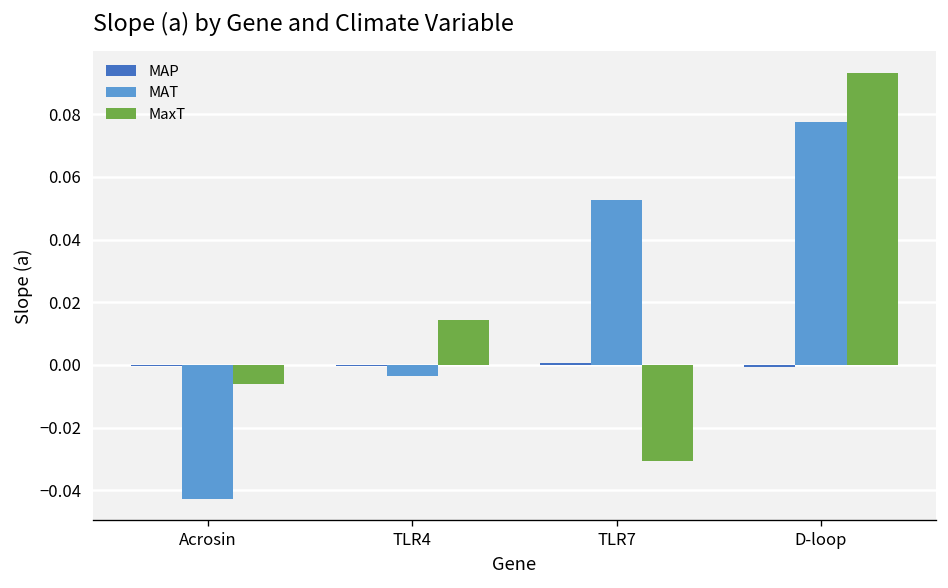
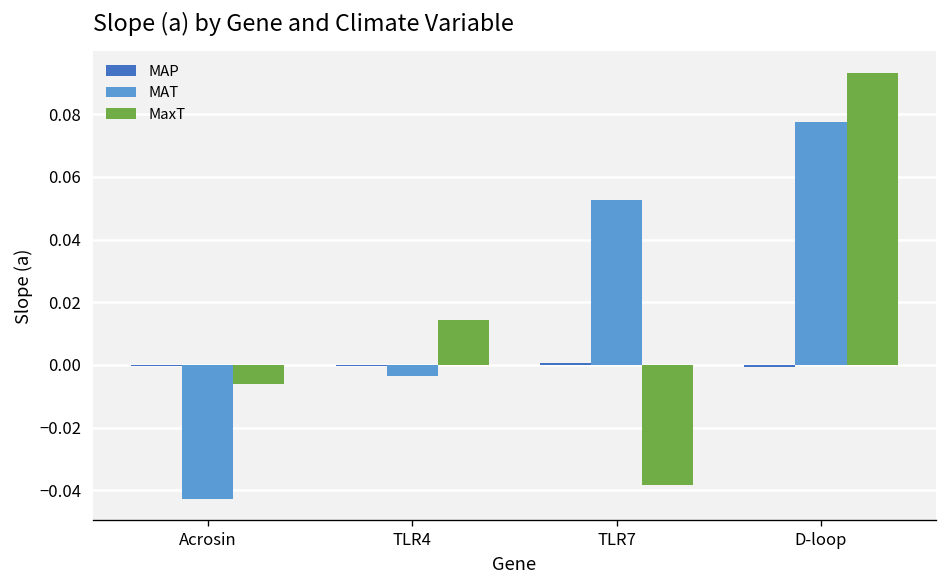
  {
    "MaxT": {
      "Acrosin": -0.006,
      "TLR4": 0.014,
-     "TLR7": -0.031,
+     "TLR7": -0.038,
      "D-loop": 0.093
    }
  }
